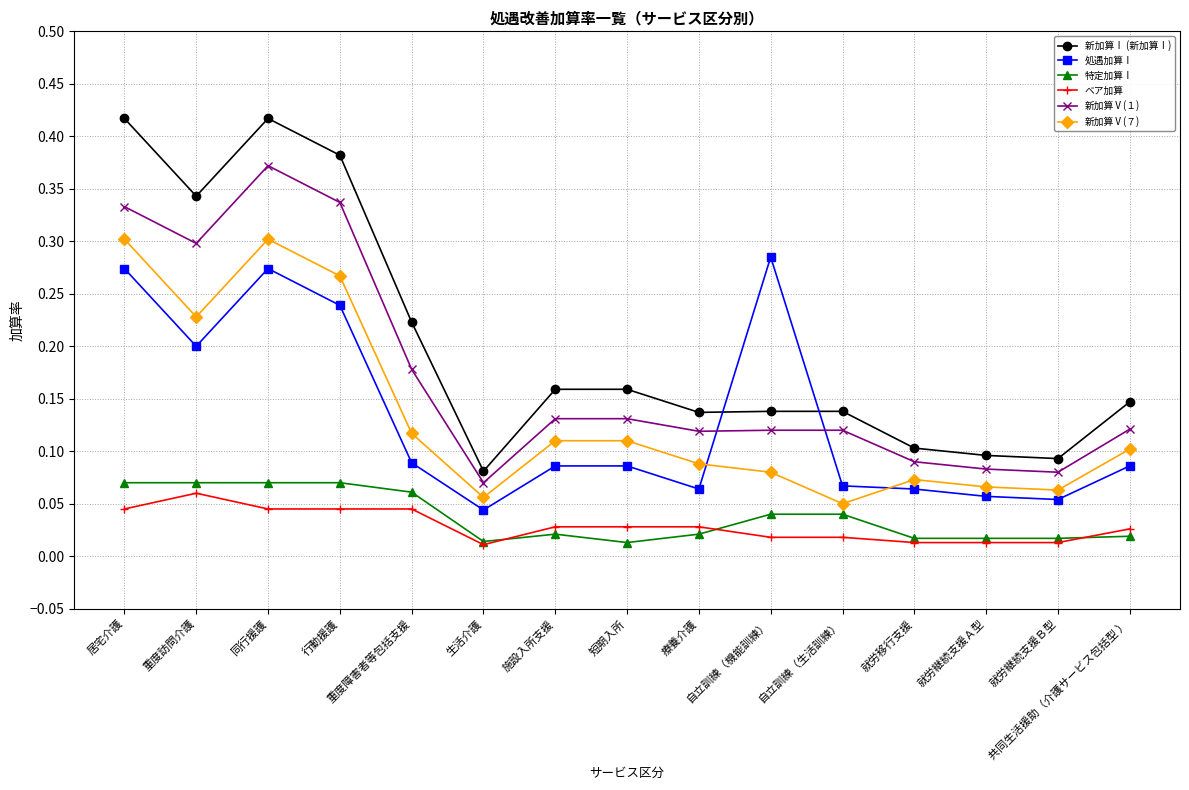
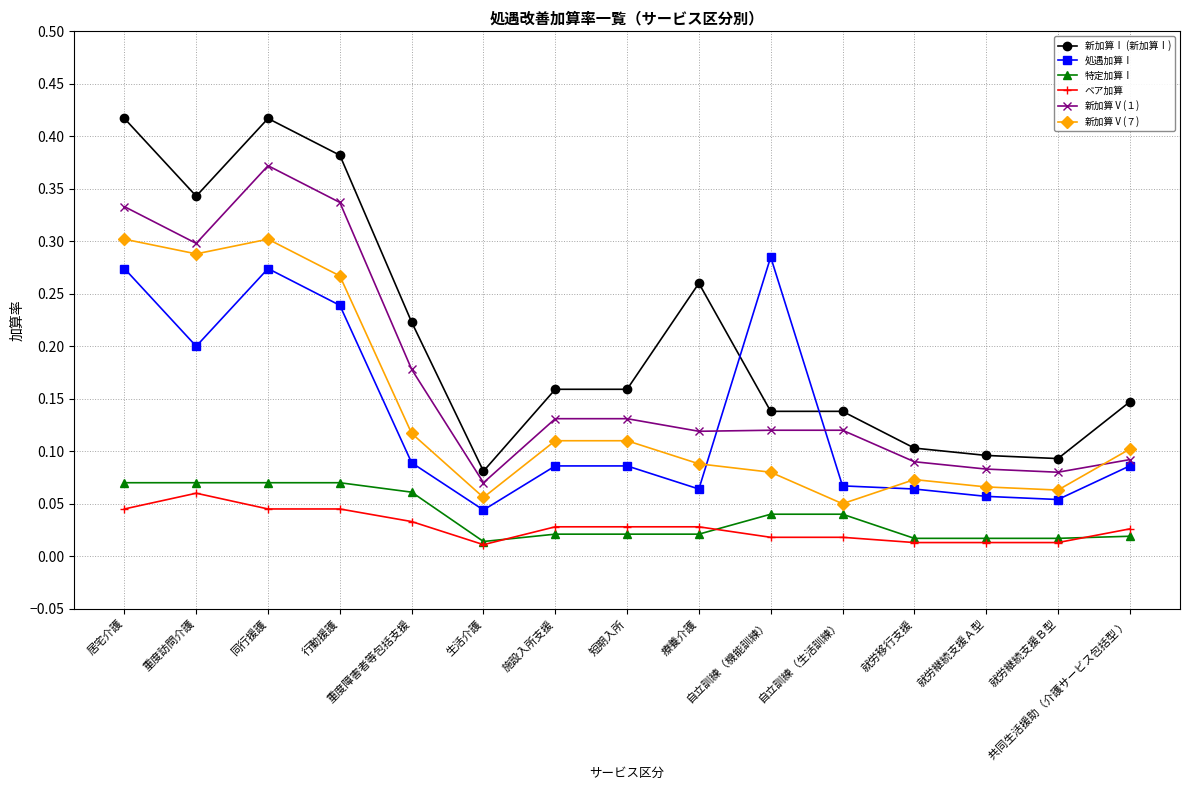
  {
    "新加算Ⅰ (新加算Ⅰ)": {
      "居宅介護": 0.417,
      "重度訪問介護": 0.343,
      "同行援護": 0.417,
      "行動援護": 0.382,
      "重度障害者等包括支援": 0.223,
      "生活介護": 0.081,
      "施設入所支援": 0.159,
      "短期入所": 0.159,
-     "療養介護": 0.137,
+     "療養介護": 0.260,
      "自立訓練（機能訓練）": 0.138,
      "自立訓練（生活訓練）": 0.138,
      "就労移行支援": 0.103,
      "就労継続支援Ａ型": 0.096,
      "就労継続支援Ｂ型": 0.093,
      "共同生活援助（介護サービス包括型 ）": 0.147
    },
    "処遇加算Ⅰ": {
      "居宅介護": 0.274,
      "重度訪問介護": 0.200,
      "同行援護": 0.274,
      "行動援護": 0.239,
      "重度障害者等包括支援": 0.089,
      "生活介護": 0.044,
      "施設入所支援": 0.086,
      "短期入所": 0.086,
      "療養介護": 0.064,
      "自立訓練（機能訓練）": 0.285,
      "自立訓練（生活訓練）": 0.067,
      "就労移行支援": 0.064,
      "就労継続支援Ａ型": 0.057,
      "就労継続支援Ｂ型": 0.054,
      "共同生活援助（介護サービス包括型 ）": 0.086
    },
    "特定加算Ⅰ": {
      "居宅介護": 0.070,
      "重度訪問介護": 0.070,
      "同行援護": 0.070,
      "行動援護": 0.070,
      "重度障害者等包括支援": 0.061,
      "生活介護": 0.014,
      "施設入所支援": 0.021,
-     "短期入所": 0.013,
+     "短期入所": 0.021,
      "療養介護": 0.021,
      "自立訓練（機能訓練）": 0.040,
      "自立訓練（生活訓練）": 0.040,
      "就労移行支援": 0.017,
      "就労継続支援Ａ型": 0.017,
      "就労継続支援Ｂ型": 0.017,
      "共同生活援助（介護サービス包括型 ）": 0.019
    },
    "ベア加算": {
      "居宅介護": 0.045,
      "重度訪問介護": 0.060,
      "同行援護": 0.045,
      "行動援護": 0.045,
-     "重度障害者等包括支援": 0.045,
+     "重度障害者等包括支援": 0.033,
      "生活介護": 0.011,
      "施設入所支援": 0.028,
      "短期入所": 0.028,
      "療養介護": 0.028,
      "自立訓練（機能訓練）": 0.018,
      "自立訓練（生活訓練）": 0.018,
      "就労移行支援": 0.013,
      "就労継続支援Ａ型": 0.013,
      "就労継続支援Ｂ型": 0.013,
      "共同生活援助（介護サービス包括型 ）": 0.026
    },
    "新加算Ⅴ(１)": {
      "居宅介護": 0.333,
      "重度訪問介護": 0.298,
      "同行援護": 0.372,
      "行動援護": 0.337,
      "重度障害者等包括支援": 0.178,
      "生活介護": 0.070,
      "施設入所支援": 0.131,
      "短期入所": 0.131,
      "療養介護": 0.119,
      "自立訓練（機能訓練）": 0.120,
      "自立訓練（生活訓練）": 0.120,
      "就労移行支援": 0.090,
      "就労継続支援Ａ型": 0.083,
      "就労継続支援Ｂ型": 0.080,
-     "共同生活援助（介護サービス包括型 ）": 0.121
+     "共同生活援助（介護サービス包括型 ）": 0.092
    },
    "新加算Ⅴ(７)": {
      "居宅介護": 0.302,
-     "重度訪問介護": 0.228,
+     "重度訪問介護": 0.288,
      "同行援護": 0.302,
      "行動援護": 0.267,
      "重度障害者等包括支援": 0.117,
      "生活介護": 0.056,
      "施設入所支援": 0.110,
      "短期入所": 0.110,
      "療養介護": 0.088,
      "自立訓練（機能訓練）": 0.080,
      "自立訓練（生活訓練）": 0.050,
      "就労移行支援": 0.073,
      "就労継続支援Ａ型": 0.066,
      "就労継続支援Ｂ型": 0.063,
      "共同生活援助（介護サービス包括型 ）": 0.102
    }
  }
